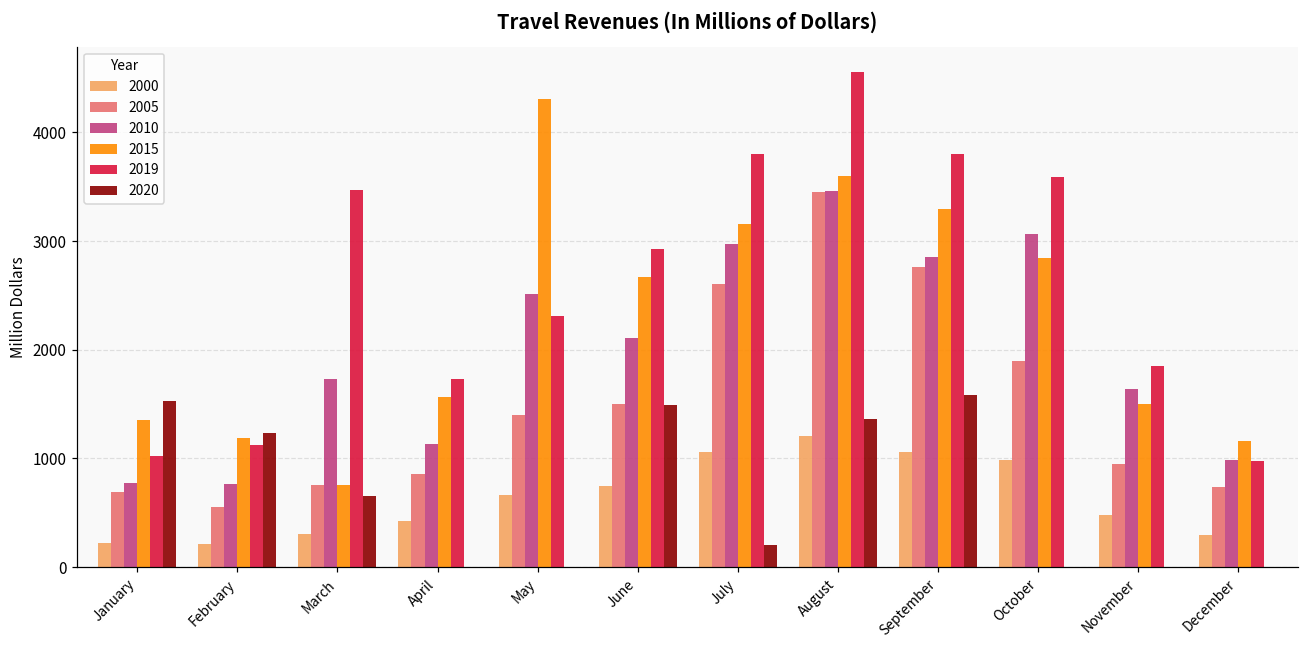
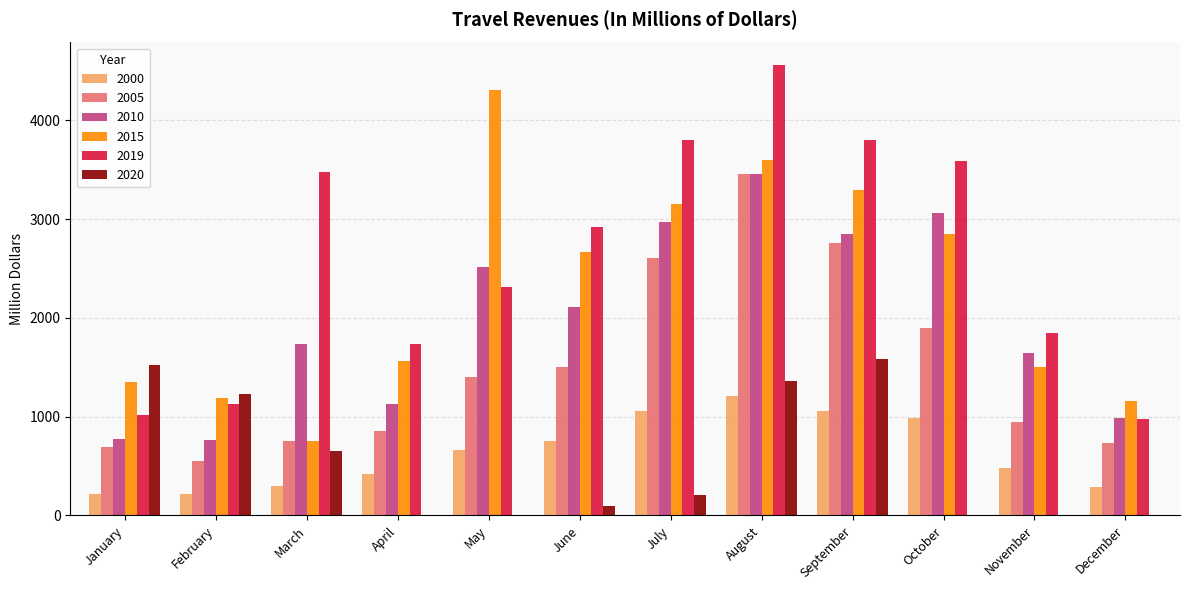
  {
    "2010": {
      "January": 800,
      "February": 800,
      "March": 1700,
      "April": 1100,
      "May": 2500,
      "June": 2100,
      "July": 3000,
      "August": 3500,
      "September": 2900,
      "October": 3100,
      "November": 1600,
      "December": 1000
    },
    "2015": {
      "January": 1400,
      "February": 1200,
      "March": 800,
      "April": 1600,
      "May": 4300,
      "June": 2700,
      "July": 3200,
      "August": 3600,
      "September": 3300,
      "October": 2800,
      "November": 1500,
      "December": 1200
    },
    "2019": {
      "January": 1000,
      "February": 1100,
      "March": 3500,
      "April": 1700,
      "May": 2300,
      "June": 2900,
      "July": 3800,
      "August": 4600,
      "September": 3800,
      "October": 3600,
      "November": 1800,
      "December": 1000
    },
    "2020": {
      "January": 1500,
      "February": 1200,
      "March": 700,
      "April": 0,
      "May": 0,
-     "June": 1500,
+     "June": 100,
      "July": 200,
      "August": 1400,
      "September": 1600,
      "October": 0,
      "November": 0,
      "December": 0
    }
  }
